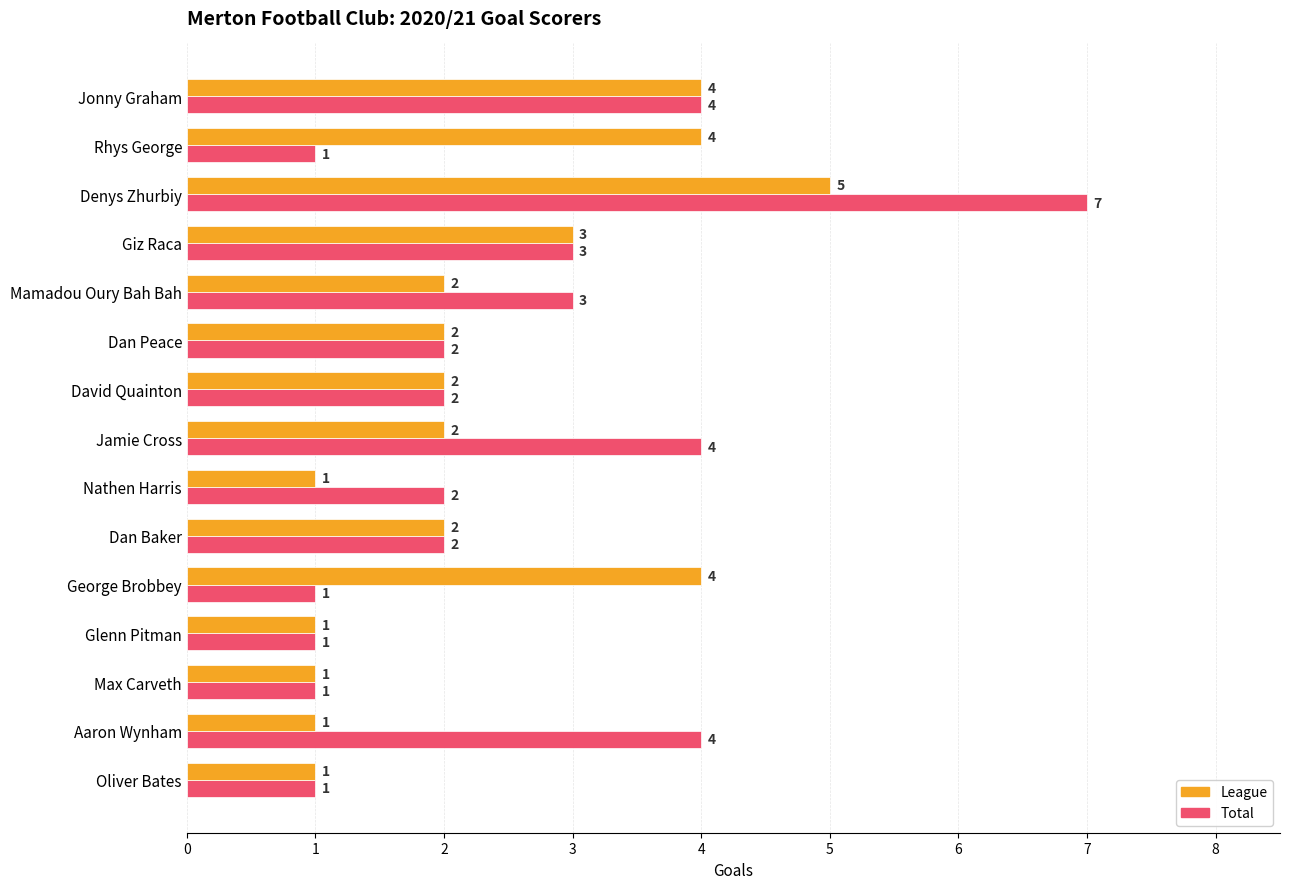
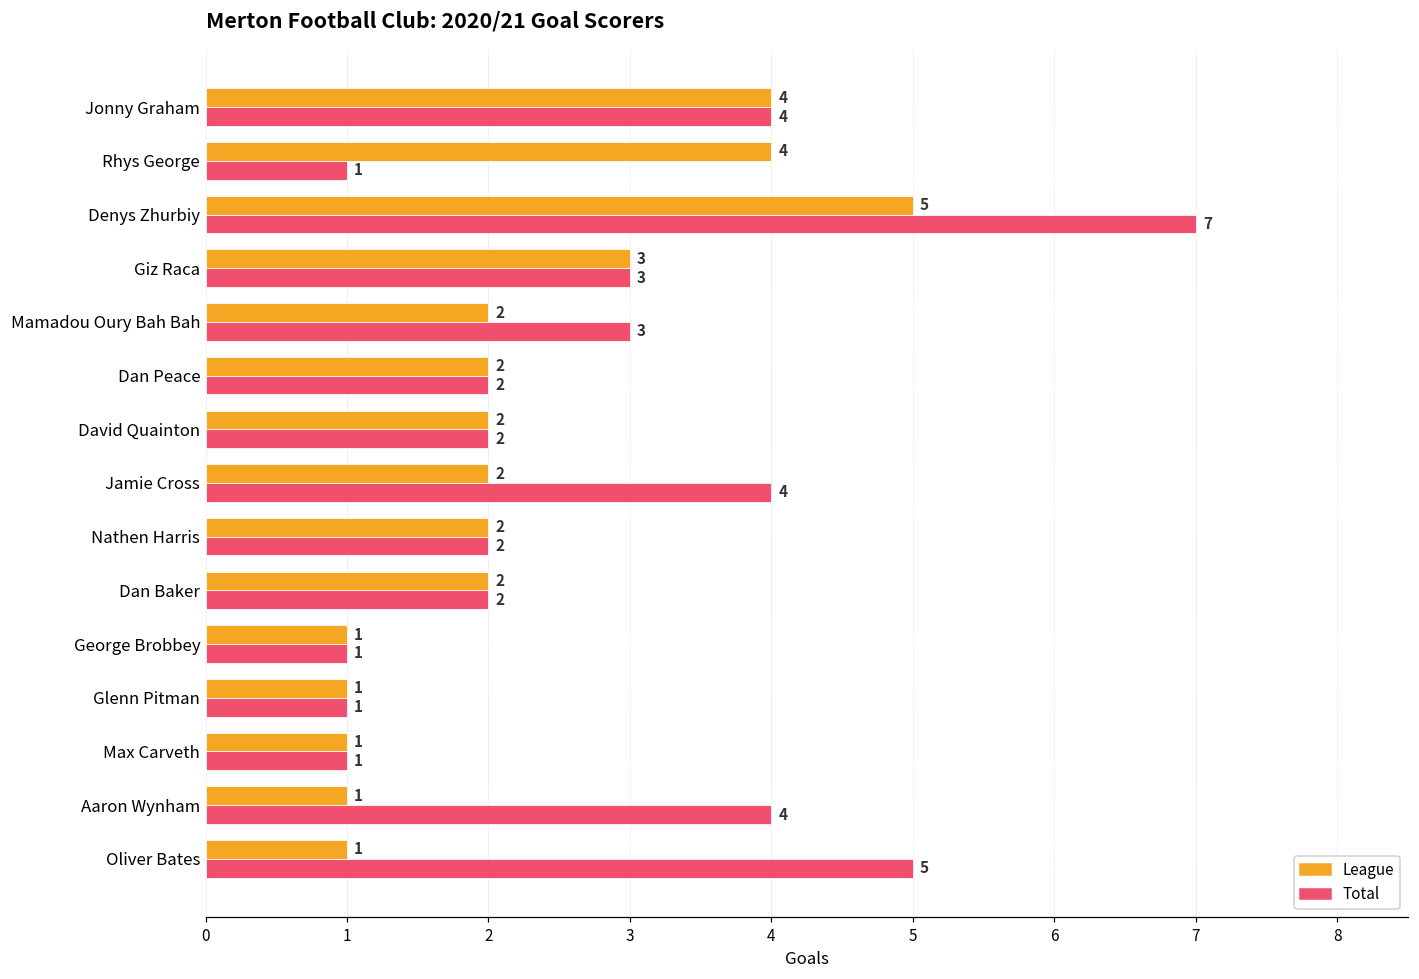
  {
    "Total": {
      "Jonny Graham": 4,
      "Rhys George": 1,
      "Denys Zhurbiy": 7,
      "Giz Raca": 3,
      "Mamadou Oury Bah Bah": 3,
      "Dan Peace": 2,
      "David Quainton": 2,
      "Jamie Cross": 4,
      "Nathen Harris": 2,
      "Dan Baker": 2,
      "George Brobbey": 1,
      "Glenn Pitman": 1,
      "Max Carveth": 1,
      "Aaron Wynham": 4,
-     "Oliver Bates": 1
+     "Oliver Bates": 5
    },
    "League": {
      "Jonny Graham": 4,
      "Rhys George": 4,
      "Denys Zhurbiy": 5,
      "Giz Raca": 3,
      "Mamadou Oury Bah Bah": 2,
      "Dan Peace": 2,
      "David Quainton": 2,
      "Jamie Cross": 2,
-     "Nathen Harris": 1,
+     "Nathen Harris": 2,
      "Dan Baker": 2,
-     "George Brobbey": 4,
+     "George Brobbey": 1,
      "Glenn Pitman": 1,
      "Max Carveth": 1,
      "Aaron Wynham": 1,
      "Oliver Bates": 1
    }
  }
